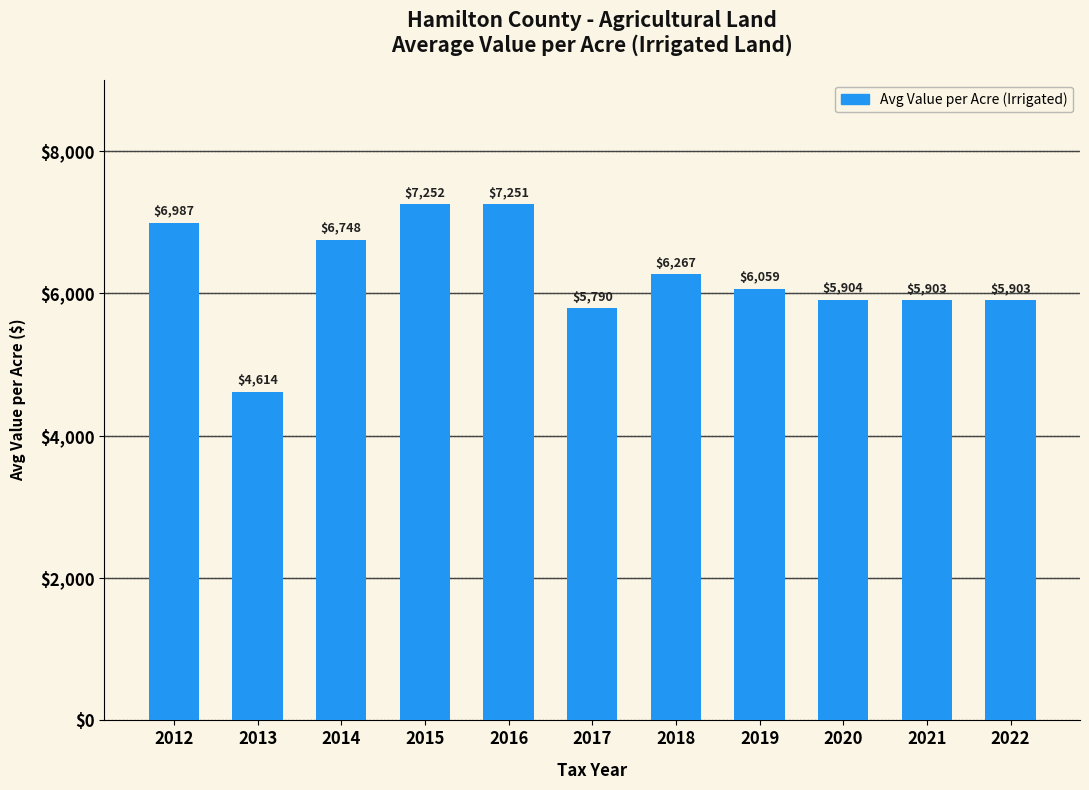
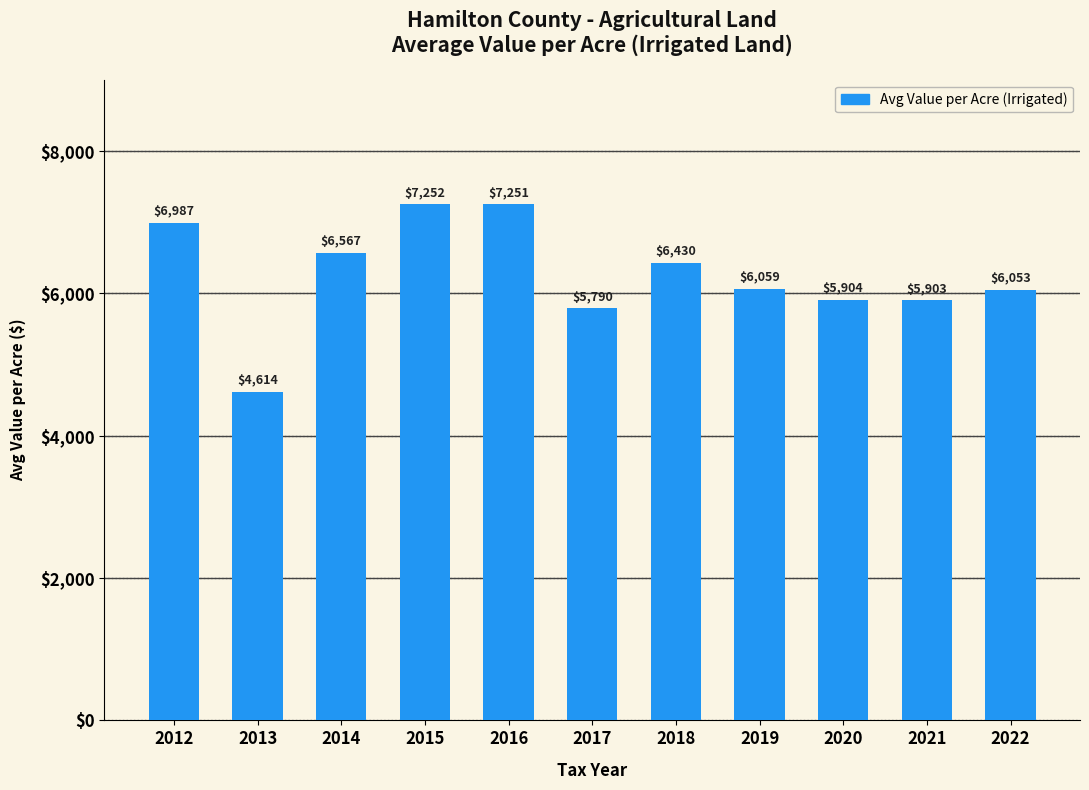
  {
    "2012": "$6,987",
    "2013": "$4,614",
-   "2014": "$6,748",
+   "2014": "$6,567",
    "2015": "$7,252",
    "2016": "$7,251",
    "2017": "$5,790",
-   "2018": "$6,267",
+   "2018": "$6,430",
    "2019": "$6,059",
    "2020": "$5,904",
    "2021": "$5,903",
-   "2022": "$5,903"
+   "2022": "$6,053"
  }
